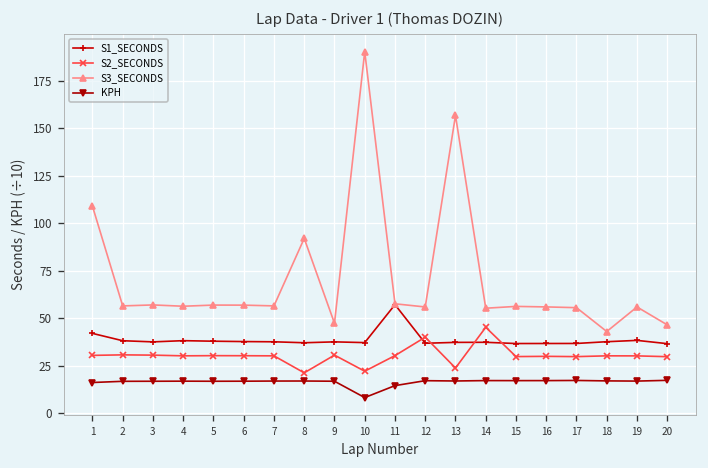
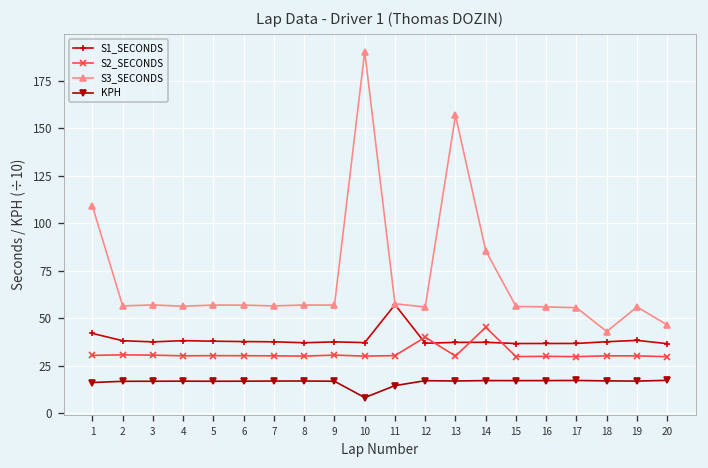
  {
    "S2_SECONDS": {
      "1": 30,
      "2": 31,
      "3": 30,
      "4": 30,
      "5": 30,
      "6": 30,
      "7": 30,
-     "8": 21,
+     "8": 30,
      "9": 30,
-     "10": 22,
+     "10": 30,
      "11": 30,
      "12": 40,
-     "13": 24,
+     "13": 30,
      "14": 45,
      "15": 30,
      "16": 30,
      "17": 30,
      "18": 30,
      "19": 30,
      "20": 30
    },
    "S3_SECONDS": {
      "1": 109,
      "2": 56,
      "3": 57,
      "4": 56,
      "5": 57,
      "6": 57,
      "7": 56,
-     "8": 92,
-     "9": 47,
+     "8": 57,
+     "9": 57,
      "10": 190,
      "12": 56,
      "13": 157,
-     "14": 55,
+     "14": 86,
      "15": 56,
      "16": 56,
      "17": 55,
      "18": 43,
      "19": 56,
      "20": 46
    }
  }
